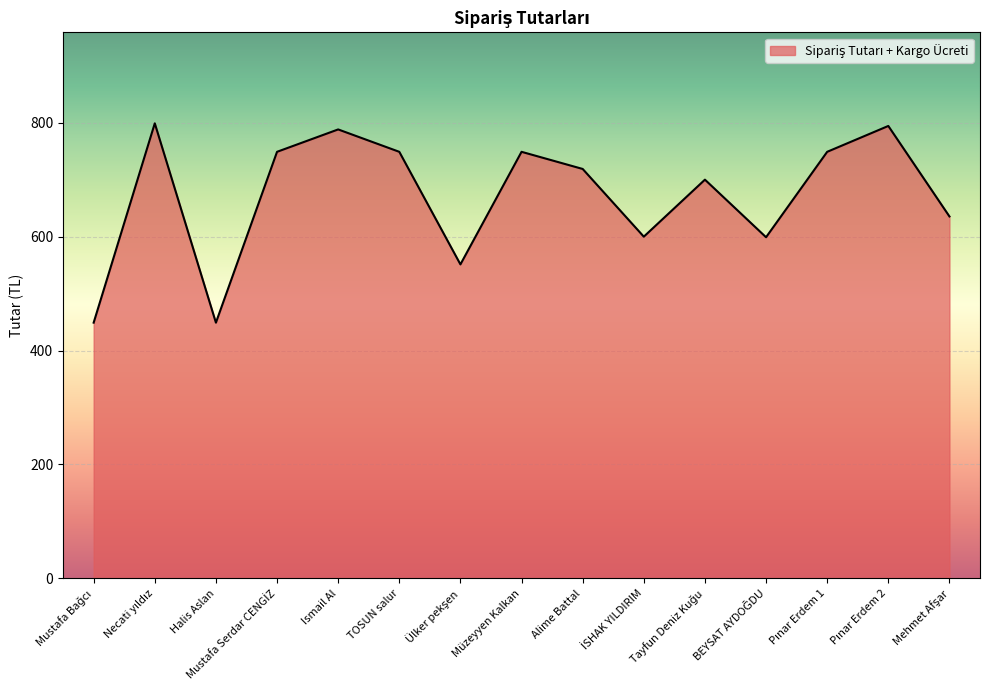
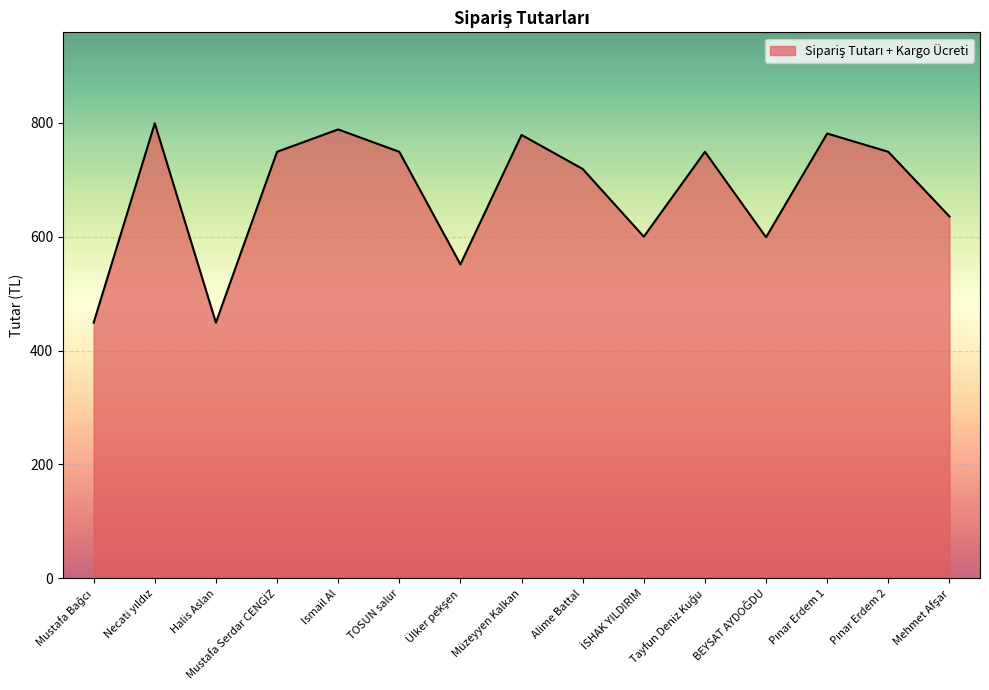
  {
    "Mustafa Bağcı": 450,
    "Necati yıldız": 800,
    "Halis Aslan": 450,
    "Mustafa Serdar CENGİZ": 750,
    "Ismail Al": 790,
    "TOSUN salur": 750,
    "Ülker pekşen": 550,
-   "Müzeyyen Kalkan": 750,
+   "Müzeyyen Kalkan": 780,
    "Alime Battal": 720,
    "İSHAK YILDIRIM": 600,
-   "Tayfun Deniz Kuğu": 700,
+   "Tayfun Deniz Kuğu": 750,
    "BEYSAT AYDOĞDU": 600,
-   "Pınar Erdem 1": 750,
-   "Pınar Erdem 2": 790,
+   "Pınar Erdem 1": 780,
+   "Pınar Erdem 2": 750,
    "Mehmet Afşar": 640
  }
